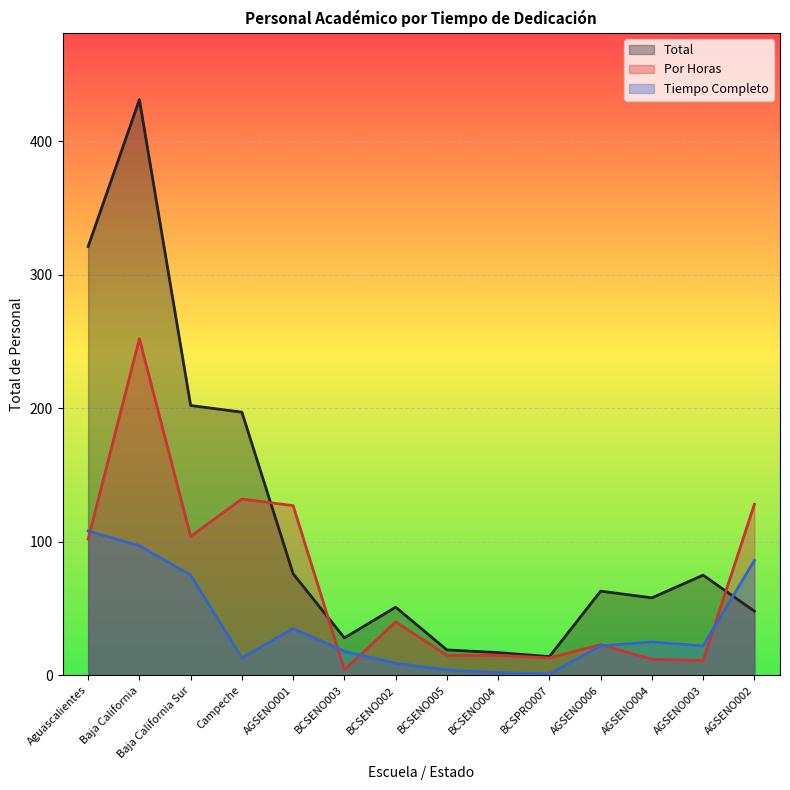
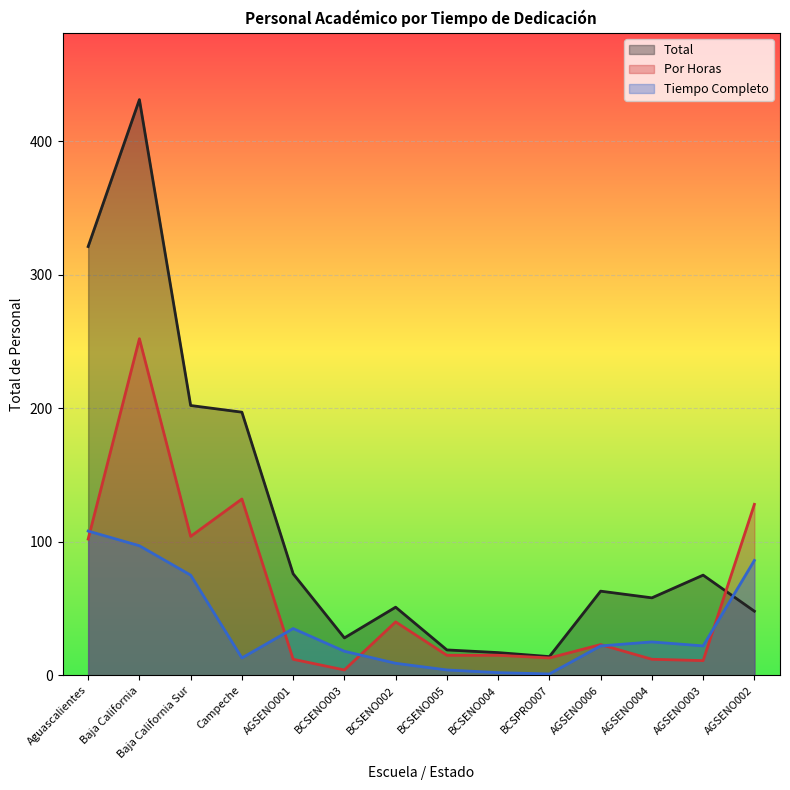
  {
    "Total": {
      "Aguascalientes": 321,
      "Baja California": 431,
      "Baja California Sur": 202,
      "Campeche": 197,
      "AGSENO001": 76,
      "BCSENO003": 28,
      "BCSENO002": 51,
      "BCSENO005": 19,
      "BCSENO004": 17,
      "AGSENO006": 63,
      "AGSENO004": 58,
      "AGSENO003": 75,
      "AGSENO002": 48
    },
    "Por Horas": {
      "Aguascalientes": 102,
      "Baja California": 252,
      "Baja California Sur": 104,
      "Campeche": 132,
-     "AGSENO001": 127,
+     "AGSENO001": 12,
      "BCSENO003": 4,
      "BCSENO002": 40,
      "BCSENO005": 15,
      "BCSENO004": 15,
      "AGSENO004": 12,
      "AGSENO003": 11,
      "AGSENO002": 128
    },
    "Tiempo Completo": {
      "Aguascalientes": 108,
      "Baja California": 97,
      "Baja California Sur": 75,
      "Campeche": 13,
      "AGSENO001": 35,
      "BCSENO003": 18,
      "BCSENO002": 9,
      "BCSENO005": 4,
      "BCSENO004": 2,
      "BCSPRO007": 1,
      "AGSENO004": 25,
      "AGSENO003": 22,
      "AGSENO002": 86
    }
  }
